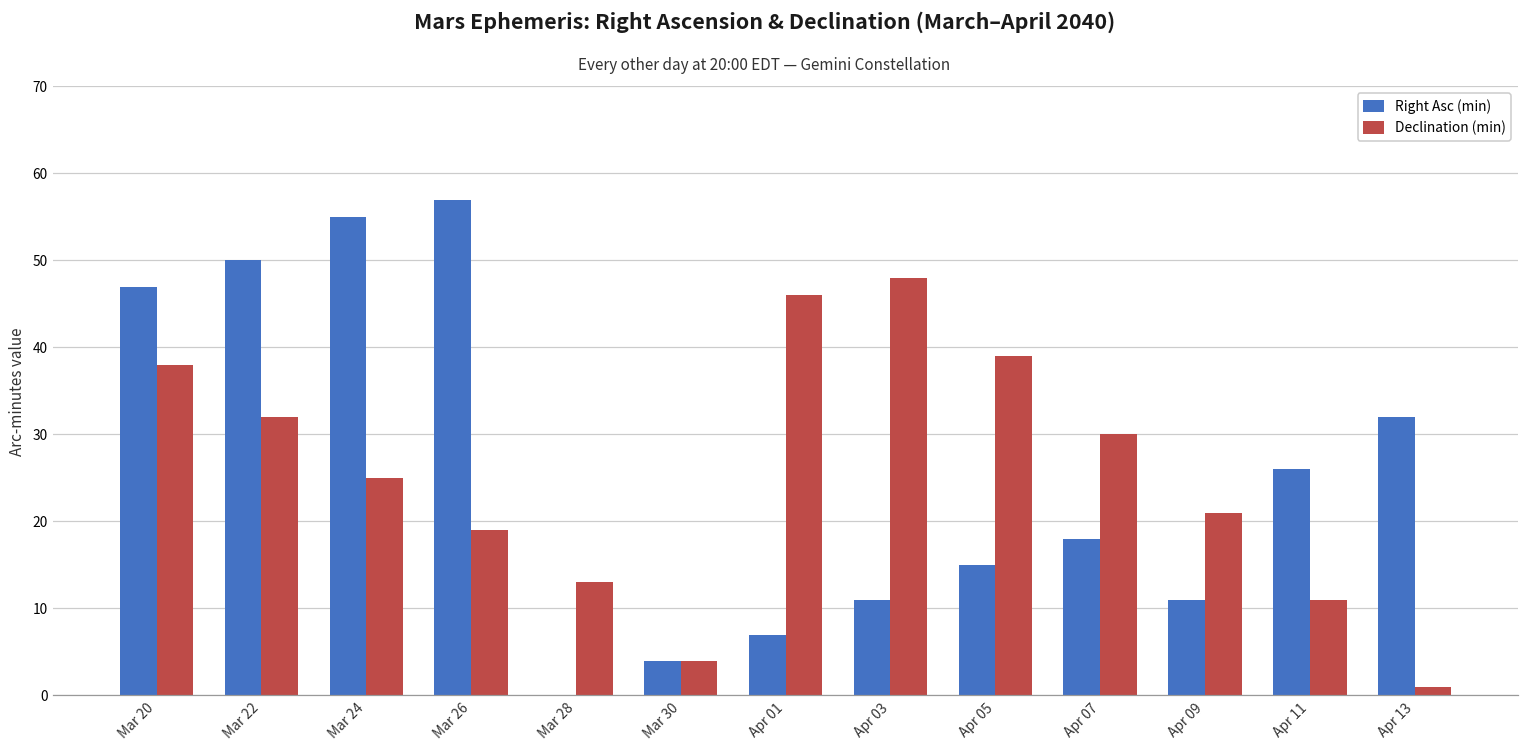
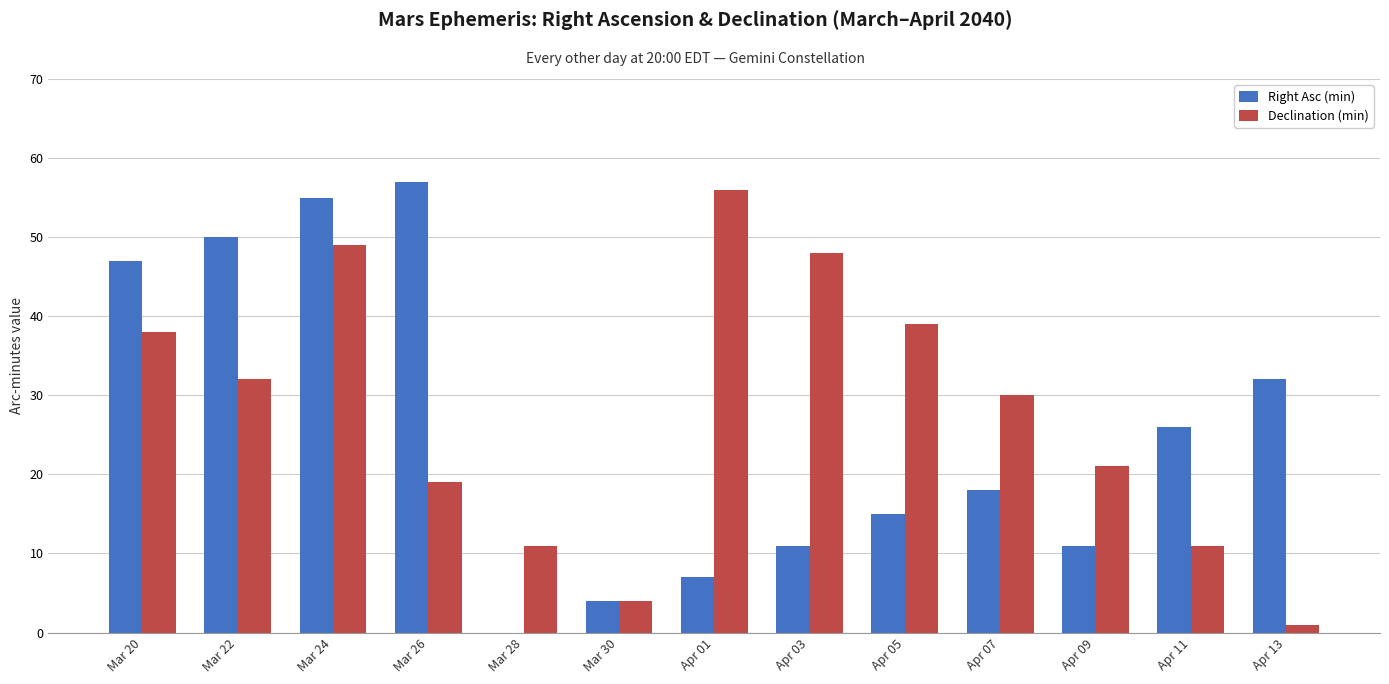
  {
    "Right Asc (min)": {
      "Mar 20": 47,
      "Mar 22": 50,
      "Mar 24": 55,
      "Mar 26": 57,
      "Mar 28": 0,
      "Mar 30": 4,
      "Apr 01": 7,
      "Apr 03": 11,
      "Apr 05": 15,
      "Apr 07": 18,
      "Apr 09": 11,
      "Apr 11": 26,
      "Apr 13": 32
    },
    "Declination (min)": {
      "Mar 20": 38,
      "Mar 22": 32,
-     "Mar 24": 25,
+     "Mar 24": 49,
      "Mar 26": 19,
-     "Mar 28": 13,
+     "Mar 28": 11,
      "Mar 30": 4,
-     "Apr 01": 46,
+     "Apr 01": 56,
      "Apr 03": 48,
      "Apr 05": 39,
      "Apr 07": 30,
      "Apr 09": 21,
      "Apr 11": 11,
      "Apr 13": 1
    }
  }
